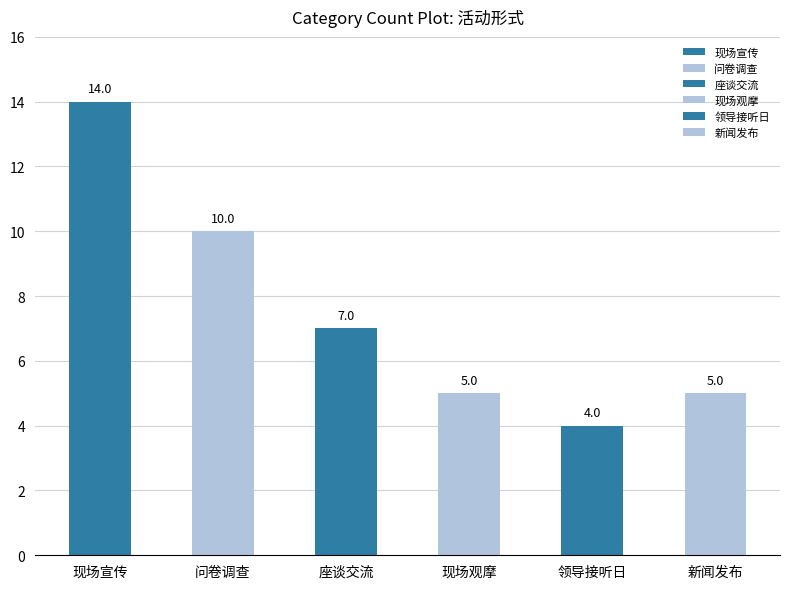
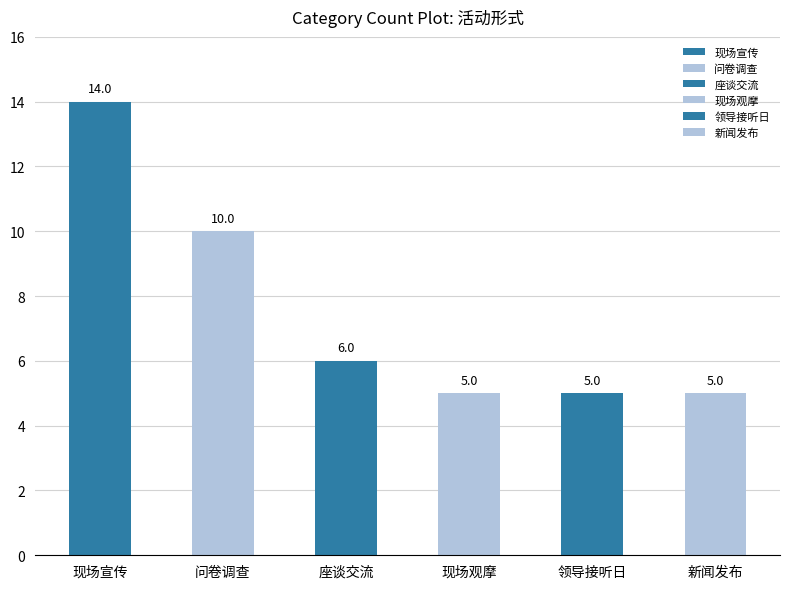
  {
    "现场宣传": 14.0,
    "问卷调查": 10.0,
-   "座谈交流": 7.0,
+   "座谈交流": 6.0,
    "现场观摩": 5.0,
-   "领导接听日": 4.0,
+   "领导接听日": 5.0,
    "新闻发布": 5.0
  }
